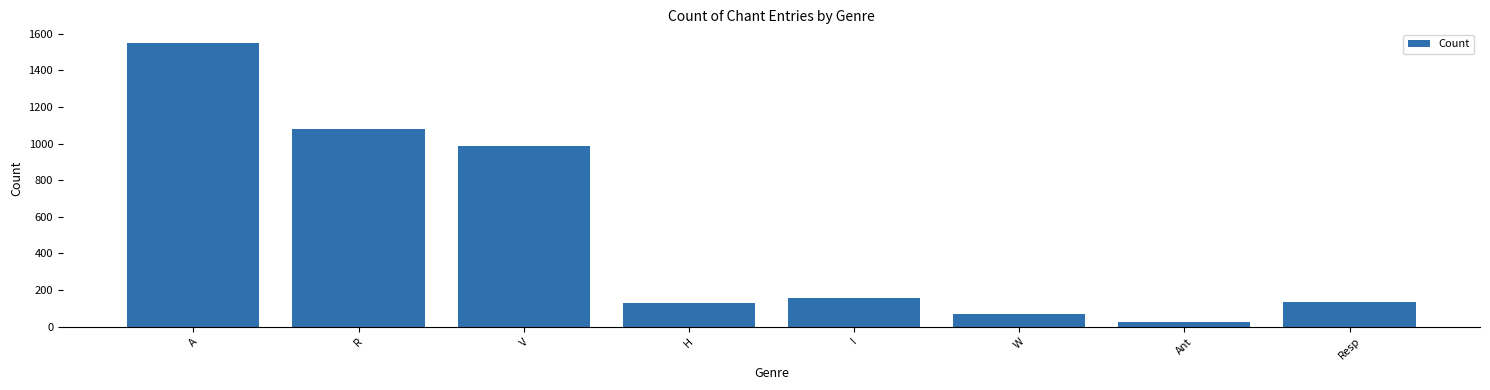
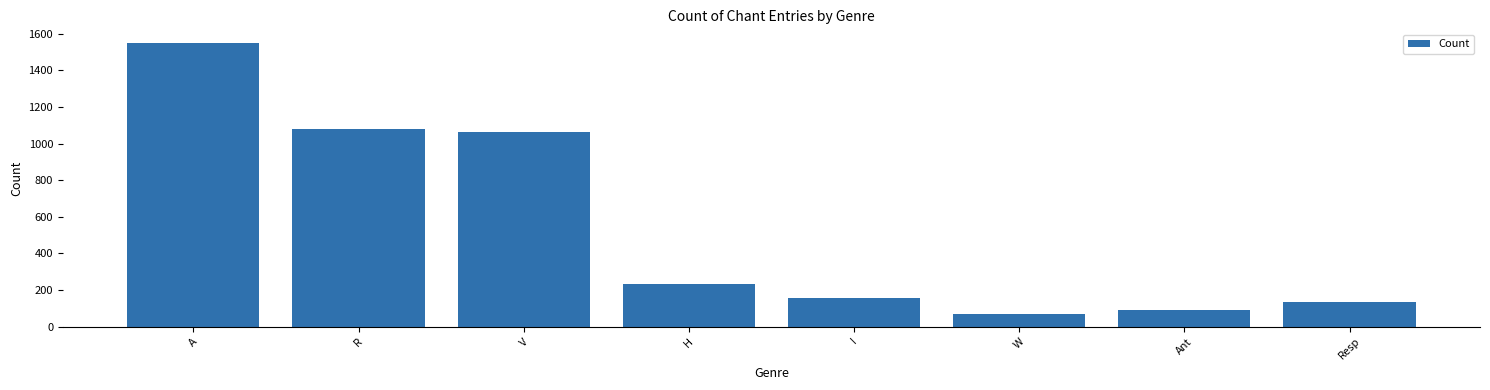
  {
    "A": 1550,
    "R": 1080,
-   "V": 990,
-   "H": 130,
+   "V": 1070,
+   "H": 230,
    "I": 160,
    "W": 70,
-   "Ant": 30,
+   "Ant": 90,
    "Resp": 130
  }
